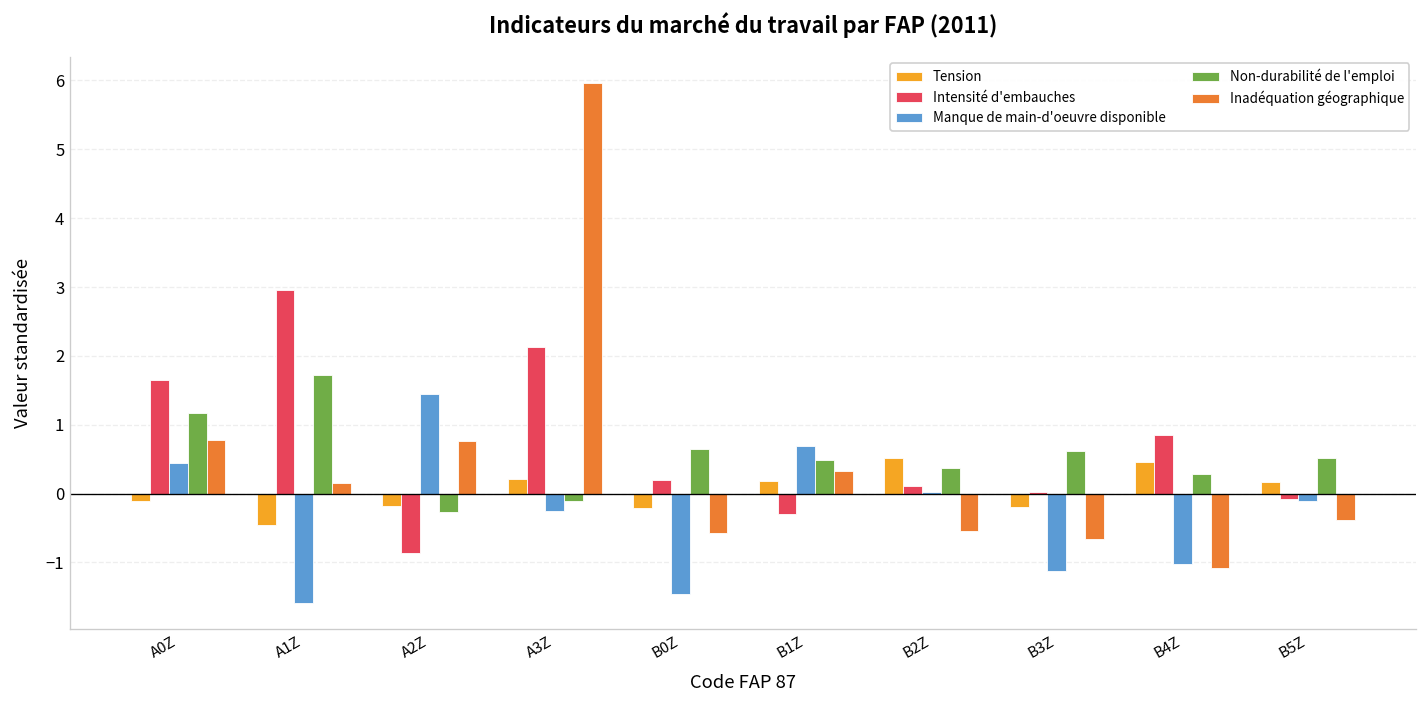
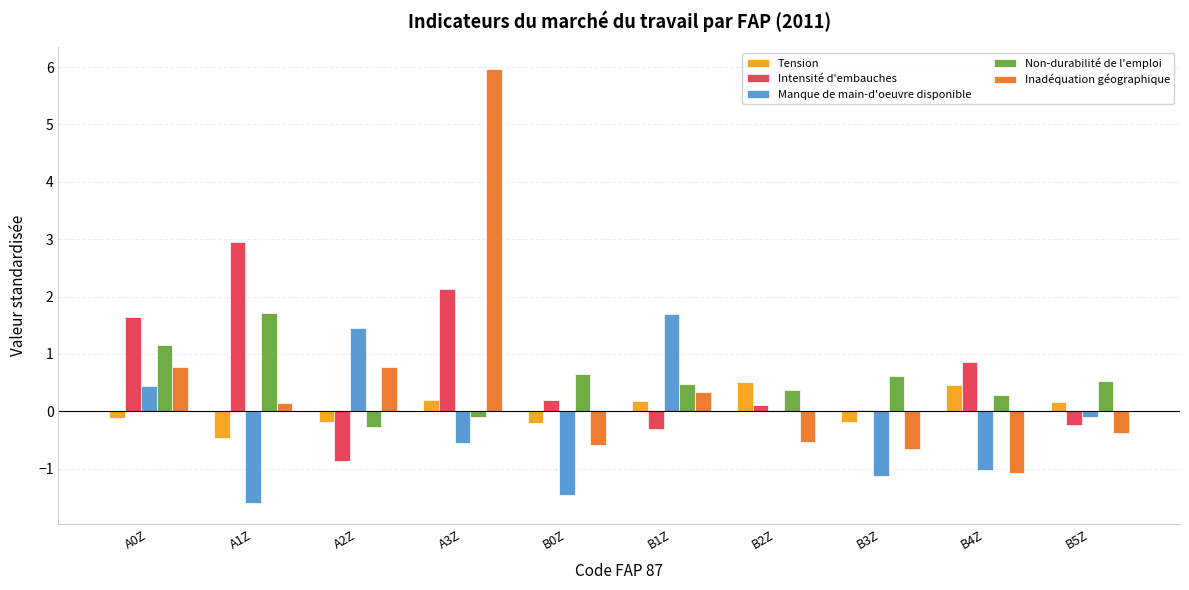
  {
    "Intensité d'embauches": {
      "A0Z": 1.6,
      "A1Z": 3.0,
      "A2Z": -0.9,
      "A3Z": 2.1,
      "B0Z": 0.2,
      "B1Z": -0.3,
      "B2Z": 0.1,
      "B4Z": 0.9,
-     "B5Z": -0.1
+     "B5Z": -0.2
    },
    "Manque de main-d'oeuvre disponible": {
      "A0Z": 0.4,
      "A1Z": -1.6,
      "A2Z": 1.5,
-     "A3Z": -0.2,
+     "A3Z": -0.6,
      "B0Z": -1.5,
-     "B1Z": 0.7,
+     "B1Z": 1.7,
      "B3Z": -1.1,
      "B4Z": -1.0,
      "B5Z": -0.1
    },
    "Non-durabilité de l'emploi": {
      "A0Z": 1.2,
      "A1Z": 1.7,
      "A2Z": -0.3,
      "A3Z": -0.1,
      "B0Z": 0.7,
      "B1Z": 0.5,
      "B2Z": 0.4,
      "B3Z": 0.6,
      "B4Z": 0.3,
      "B5Z": 0.5
    }
  }
